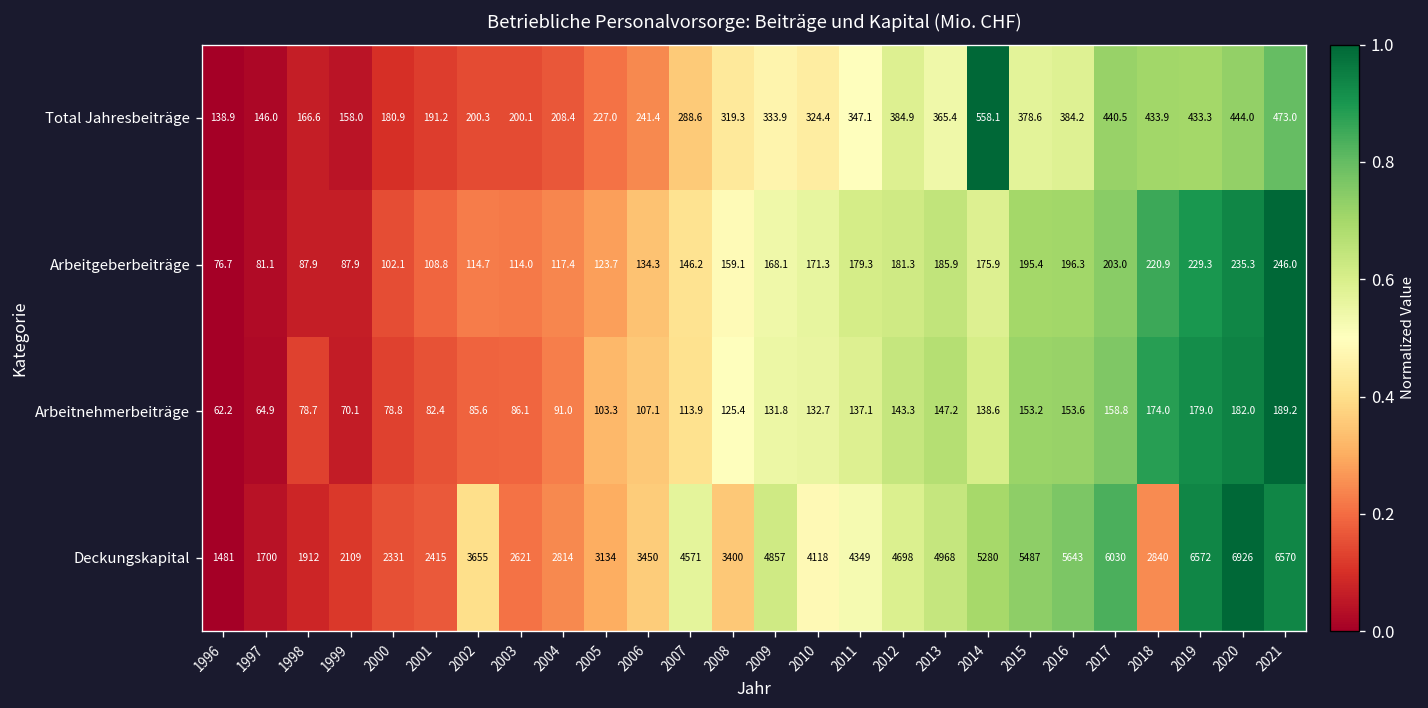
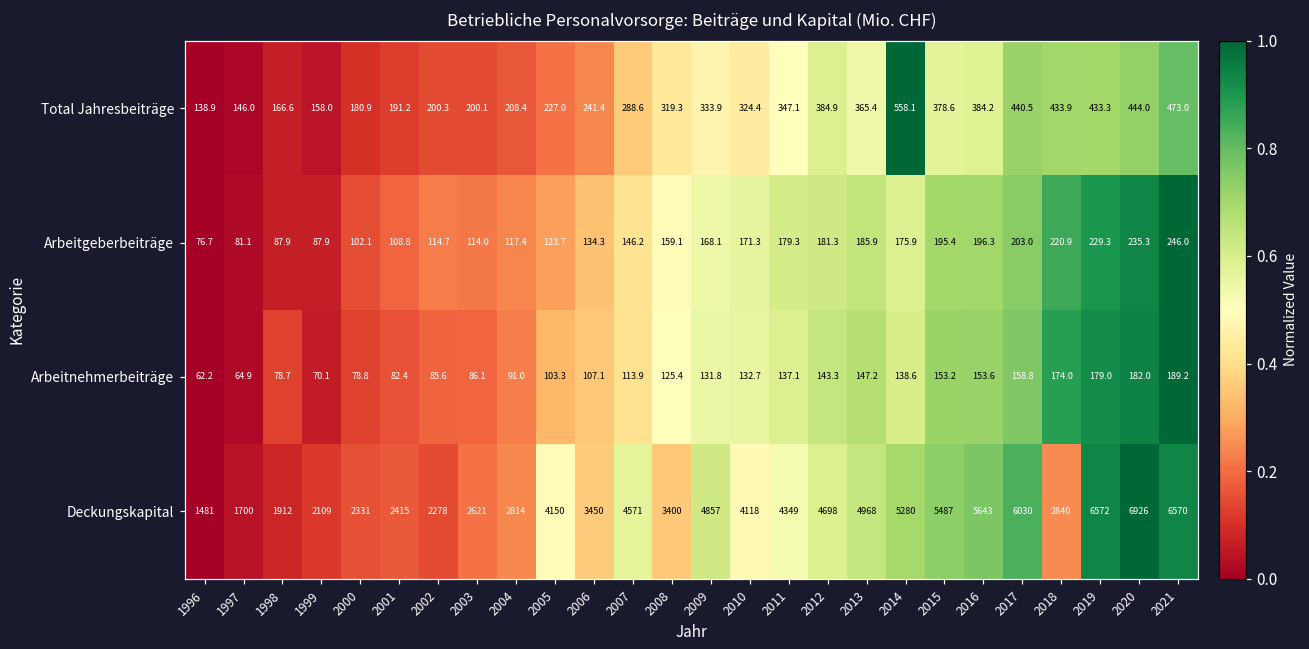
  {
    "Total Jahresbeiträge": {
      "1996": 138.9,
      "1997": 146.0,
      "1998": 166.6,
      "1999": 158.0,
      "2000": 180.9,
      "2001": 191.2,
      "2002": 200.3,
      "2003": 200.1,
      "2004": 208.4,
      "2005": 227.0,
      "2006": 241.4,
      "2007": 288.6,
      "2008": 319.3,
      "2009": 333.9,
      "2010": 324.4,
      "2011": 347.1,
      "2012": 384.9,
      "2013": 365.4,
      "2014": 558.1,
      "2015": 378.6,
      "2016": 384.2,
      "2017": 440.5,
      "2018": 433.9,
      "2019": 433.3,
      "2020": 444.0,
      "2021": 473.0
    },
    "Arbeitgeberbeiträge": {
      "1996": 76.7,
      "1997": 81.1,
      "1998": 87.9,
      "1999": 87.9,
      "2000": 102.1,
      "2001": 108.8,
      "2002": 114.7,
      "2003": 114.0,
      "2004": 117.4,
      "2005": 123.7,
      "2006": 134.3,
      "2007": 146.2,
      "2008": 159.1,
      "2009": 168.1,
      "2010": 171.3,
      "2011": 179.3,
      "2012": 181.3,
      "2013": 185.9,
      "2014": 175.9,
      "2015": 195.4,
      "2016": 196.3,
      "2017": 203.0,
      "2018": 220.9,
      "2019": 229.3,
      "2020": 235.3,
      "2021": 246.0
    },
    "Arbeitnehmerbeiträge": {
      "1996": 62.2,
      "1997": 64.9,
      "1998": 78.7,
      "1999": 70.1,
      "2000": 78.8,
      "2001": 82.4,
      "2002": 85.6,
      "2003": 86.1,
      "2004": 91.0,
      "2005": 103.3,
      "2006": 107.1,
      "2007": 113.9,
      "2008": 125.4,
      "2009": 131.8,
      "2010": 132.7,
      "2011": 137.1,
      "2012": 143.3,
      "2013": 147.2,
      "2014": 138.6,
      "2015": 153.2,
      "2016": 153.6,
      "2017": 158.8,
      "2018": 174.0,
      "2019": 179.0,
      "2020": 182.0,
      "2021": 189.2
    },
    "Deckungskapital": {
      "1996": 1481,
      "1997": 1700,
      "1998": 1912,
      "1999": 2109,
      "2000": 2331,
      "2001": 2415,
-     "2002": 3655,
+     "2002": 2278,
      "2003": 2621,
      "2004": 2814,
-     "2005": 3134,
+     "2005": 4150,
      "2006": 3450,
      "2007": 4571,
      "2008": 3400,
      "2009": 4857,
      "2010": 4118,
      "2011": 4349,
      "2012": 4698,
      "2013": 4968,
      "2014": 5280,
      "2015": 5487,
      "2016": 5643,
      "2017": 6030,
      "2018": 2840,
      "2019": 6572,
      "2020": 6926,
      "2021": 6570
    }
  }
